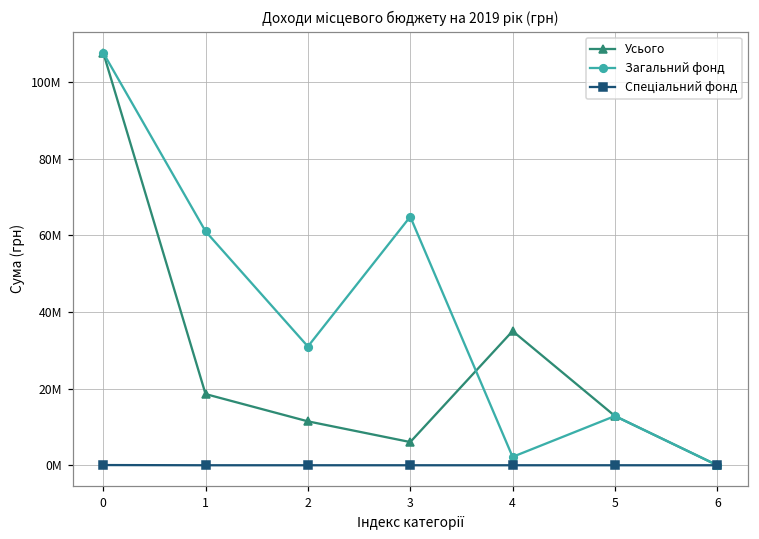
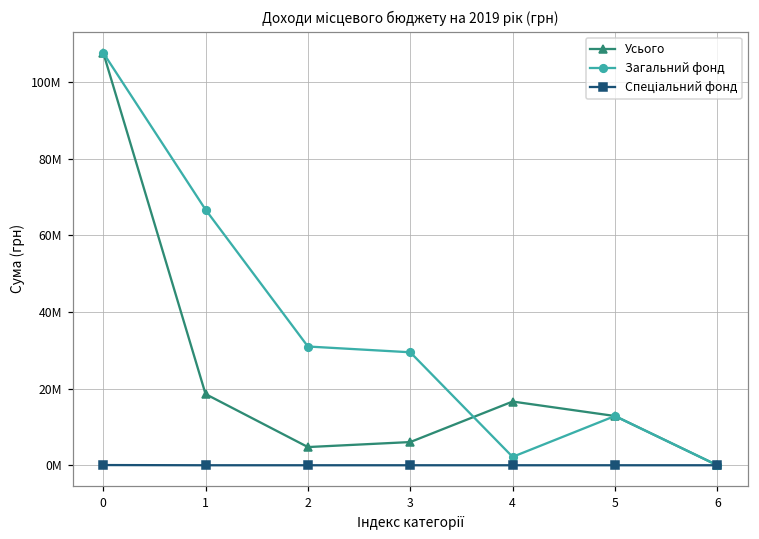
  {
    "Усього": {
      "1": 19000000,
-     "2": 11000000,
+     "2": 5000000,
      "3": 6000000,
-     "4": 35000000
+     "4": 17000000
    },
    "Загальний фонд": {
-     "1": 61000000,
+     "1": 67000000,
      "2": 31000000,
-     "3": 65000000,
+     "3": 29000000,
      "4": 2000000
    },
    "Спеціальний фонд": {
      "0": 0,
      "1": 0,
      "2": 0,
      "3": 0,
      "4": 0,
      "5": 0
    }
  }
